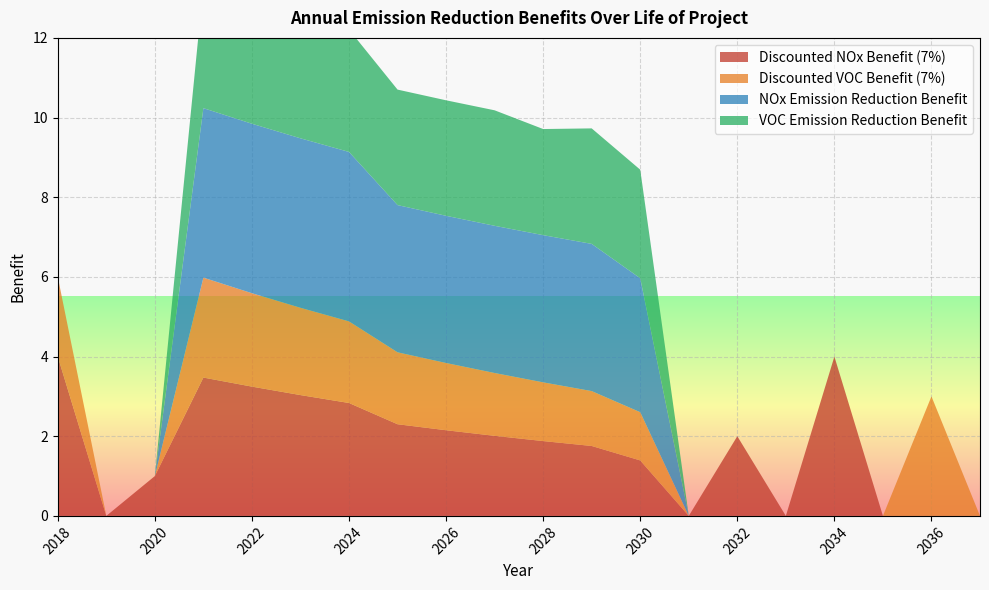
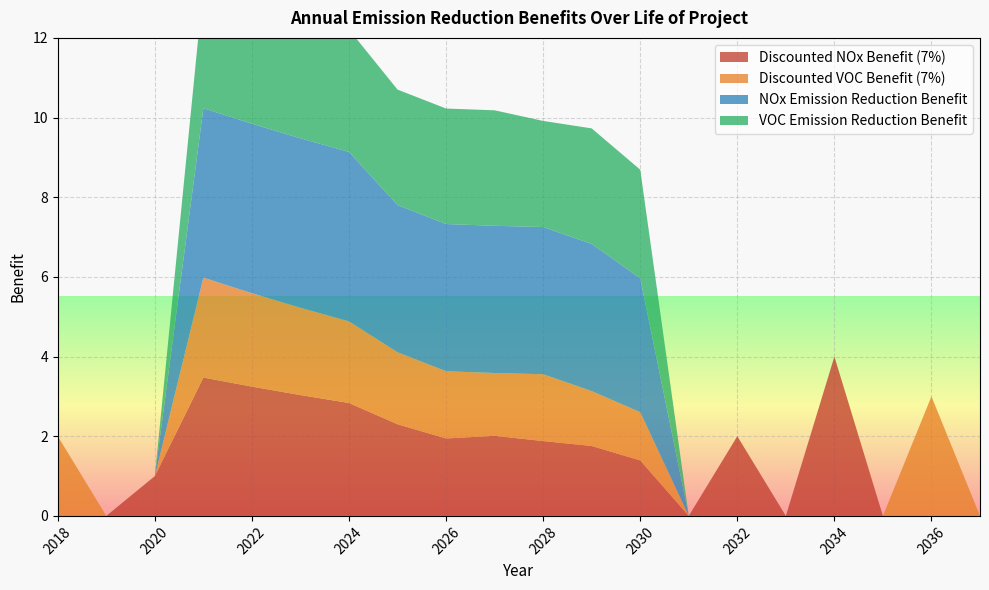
  {
    "Discounted NOx Benefit (7%)": {
-     "2018": 4,
+     "2018": 0,
      "2022": 3.2,
      "2024": 2.8,
-     "2026": 2.2,
+     "2026": 1.9,
      "2028": 1.9,
      "2030": 1.4,
      "2036": 0.0
    },
    "Discounted VOC Benefit (7%)": {
      "2022": 2.3,
      "2024": 2.0,
      "2026": 1.7,
-     "2028": 1.5,
+     "2028": 1.7,
      "2030": 1.2
    },
    "NOx Emission Reduction Benefit": {
      "2022": 4.3,
      "2024": 4.3,
      "2026": 3.7,
      "2028": 3.7,
      "2030": 3.4
    },
    "VOC Emission Reduction Benefit": {
      "2026": 2.9,
      "2028": 2.7,
      "2030": 2.7
    }
  }
